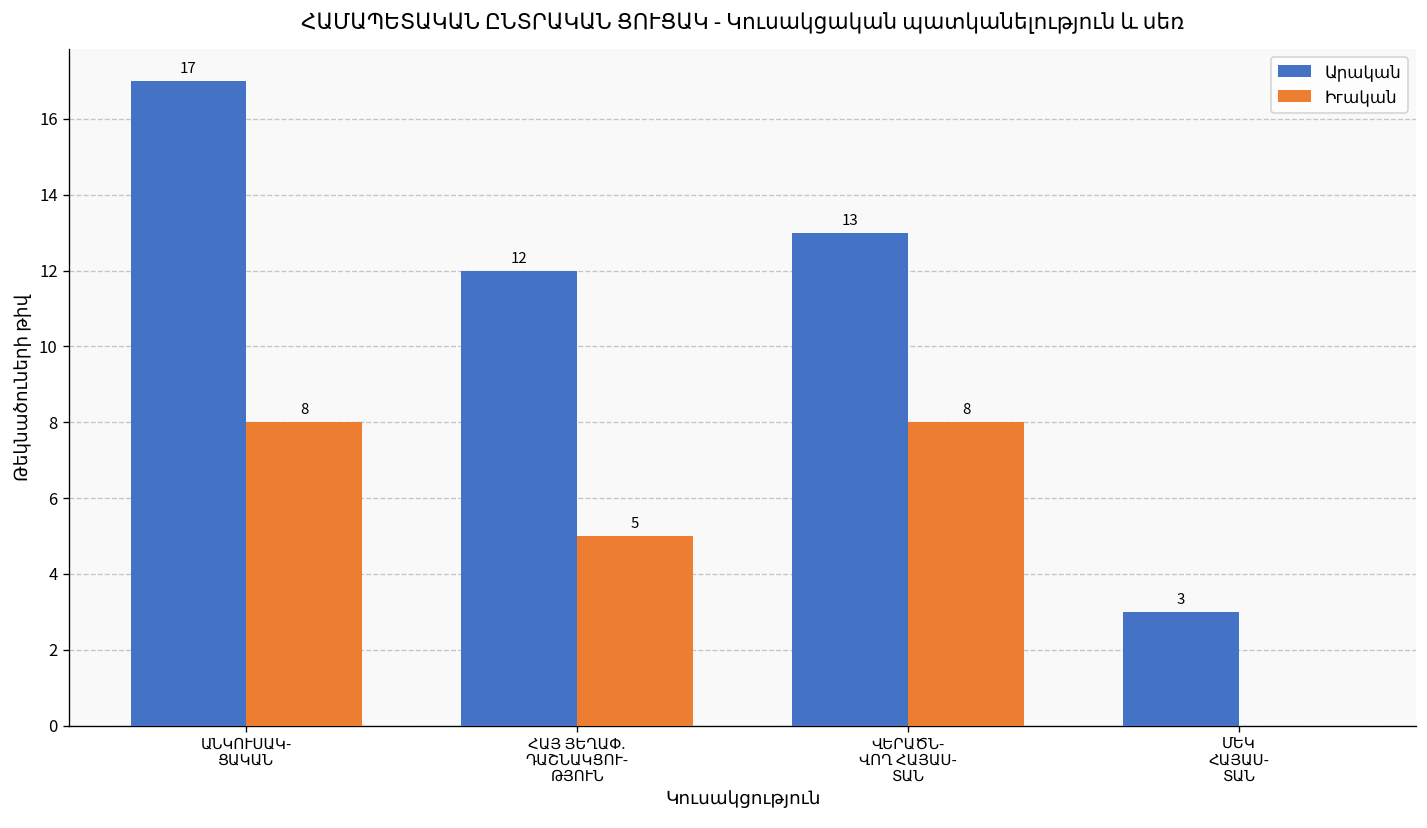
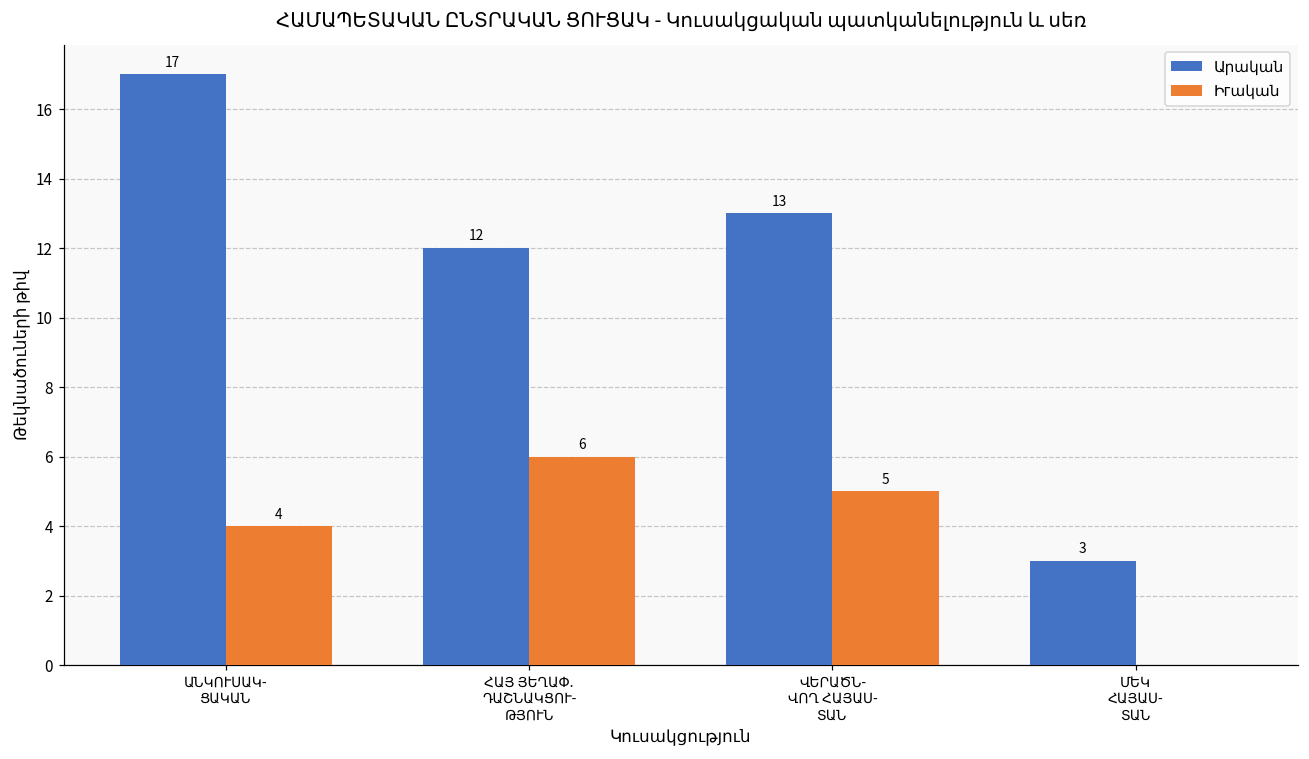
  {
    "Արական": {
      "ԱՆԿՈՒՍԱԿ- ՑԱԿԱՆ": 17,
      "ՀԱՅ ՅԵՂԱՓ. ԴԱՇՆԱԿՑՈՒ- ԹՅՈՒՆ": 12,
      "ՎԵՐԱԾՆ- ՎՈՂ ՀԱՅԱՍ- ՏԱՆ": 13,
      "ՄԵԿ ՀԱՅԱՍ- ՏԱՆ": 3
    },
    "Իгական": {
-     "ԱՆԿՈՒՍԱԿ- ՑԱԿԱՆ": 8,
-     "ՀԱՅ ՅԵՂԱՓ. ԴԱՇՆԱԿՑՈՒ- ԹՅՈՒՆ": 5,
-     "ՎԵՐԱԾՆ- ՎՈՂ ՀԱՅԱՍ- ՏԱՆ": 8
+     "ԱՆԿՈՒՍԱԿ- ՑԱԿԱՆ": 4,
+     "ՀԱՅ ՅԵՂԱՓ. ԴԱՇՆԱԿՑՈՒ- ԹՅՈՒՆ": 6,
+     "ՎԵՐԱԾՆ- ՎՈՂ ՀԱՅԱՍ- ՏԱՆ": 5
    }
  }
